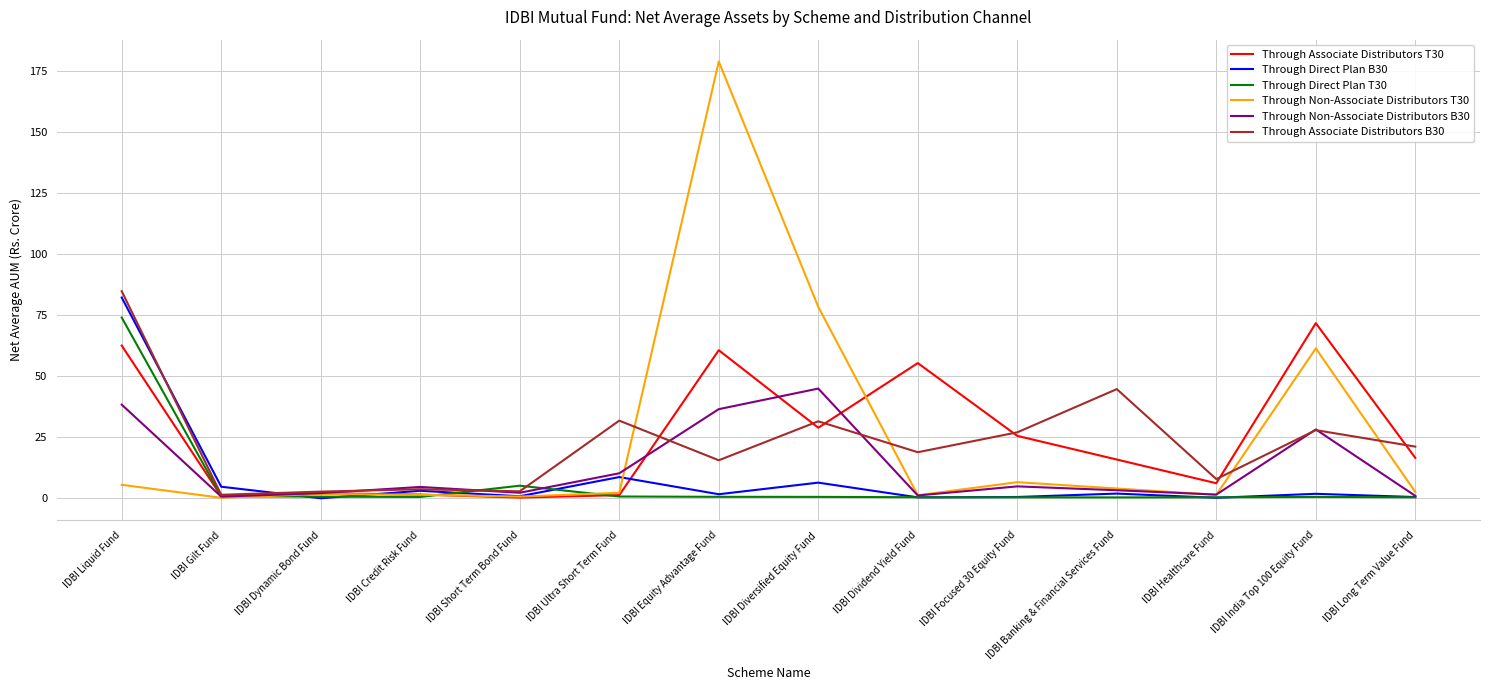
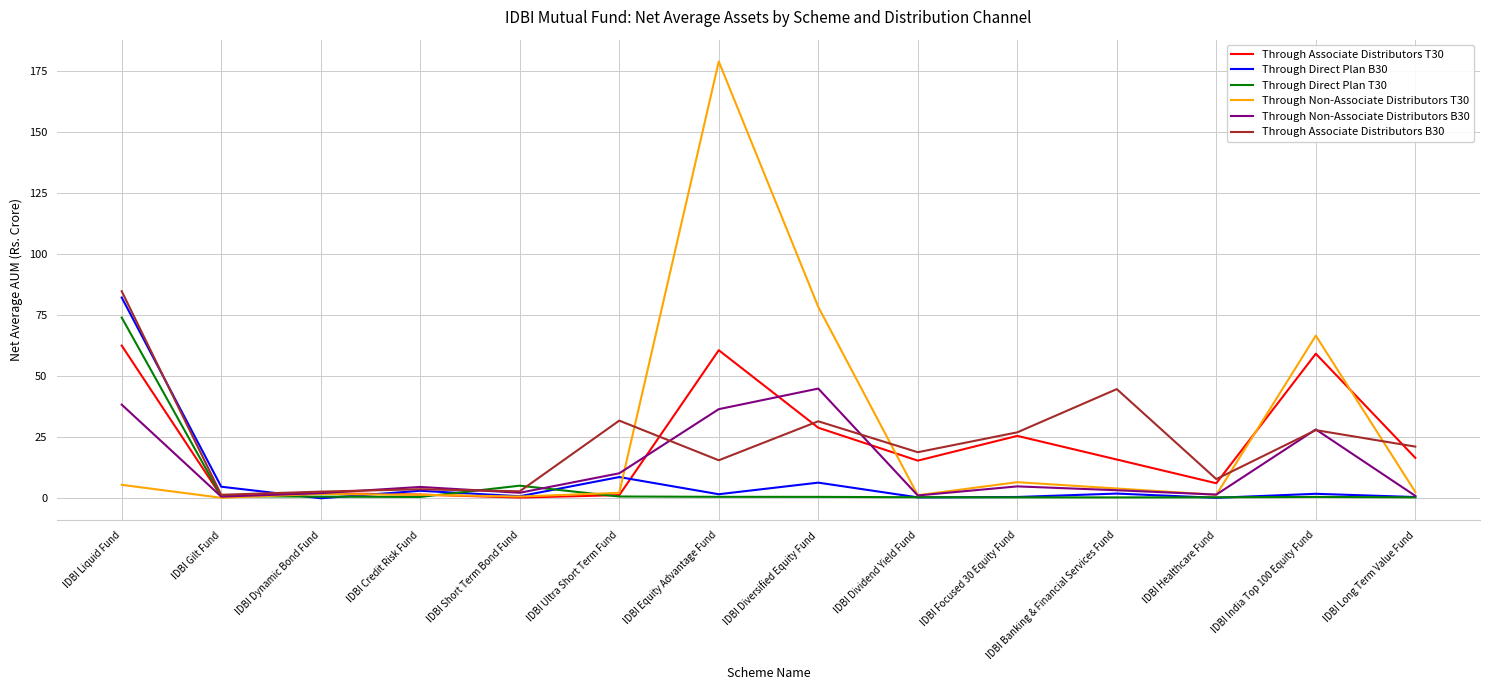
  {
    "Through Associate Distributors T30": {
      "IDBI Liquid Fund": 63,
      "IDBI Equity Advantage Fund": 61,
      "IDBI Diversified Equity Fund": 29,
-     "IDBI Dividend Yield Fund": 55,
+     "IDBI Dividend Yield Fund": 15,
      "IDBI Focused 30 Equity Fund": 26,
      "IDBI Banking & Financial Services Fund": 16,
      "IDBI Healthcare Fund": 6,
-     "IDBI India Top 100 Equity Fund": 72,
+     "IDBI India Top 100 Equity Fund": 59,
      "IDBI Long Term Value Fund": 17
    },
    "Through Direct Plan B30": {
      "IDBI Liquid Fund": 82,
      "IDBI Gilt Fund": 5,
      "IDBI Ultra Short Term Fund": 9,
      "IDBI Equity Advantage Fund": 2,
      "IDBI Diversified Equity Fund": 6,
      "IDBI Banking & Financial Services Fund": 2,
      "IDBI India Top 100 Equity Fund": 2
    },
    "Through Direct Plan T30": {
      "IDBI Liquid Fund": 74,
      "IDBI Short Term Bond Fund": 5,
      "IDBI Equity Advantage Fund": 1,
      "IDBI Diversified Equity Fund": 1,
      "IDBI Banking & Financial Services Fund": 0,
      "IDBI India Top 100 Equity Fund": 1
    },
    "Through Non-Associate Distributors T30": {
      "IDBI Liquid Fund": 6,
      "IDBI Equity Advantage Fund": 179,
      "IDBI Diversified Equity Fund": 78,
      "IDBI Focused 30 Equity Fund": 7,
-     "IDBI India Top 100 Equity Fund": 61,
+     "IDBI India Top 100 Equity Fund": 67,
      "IDBI Long Term Value Fund": 3
    },
    "Through Non-Associate Distributors B30": {
      "IDBI Liquid Fund": 38,
      "IDBI Ultra Short Term Fund": 10,
      "IDBI Equity Advantage Fund": 36,
      "IDBI Diversified Equity Fund": 45,
      "IDBI Focused 30 Equity Fund": 5
    },
    "Through Associate Distributors B30": {
      "IDBI Liquid Fund": 85,
      "IDBI Ultra Short Term Fund": 32,
      "IDBI Equity Advantage Fund": 16,
      "IDBI Diversified Equity Fund": 32,
      "IDBI Dividend Yield Fund": 19,
      "IDBI Focused 30 Equity Fund": 27,
      "IDBI Banking & Financial Services Fund": 45,
      "IDBI Healthcare Fund": 8,
      "IDBI Long Term Value Fund": 21
    }
  }
